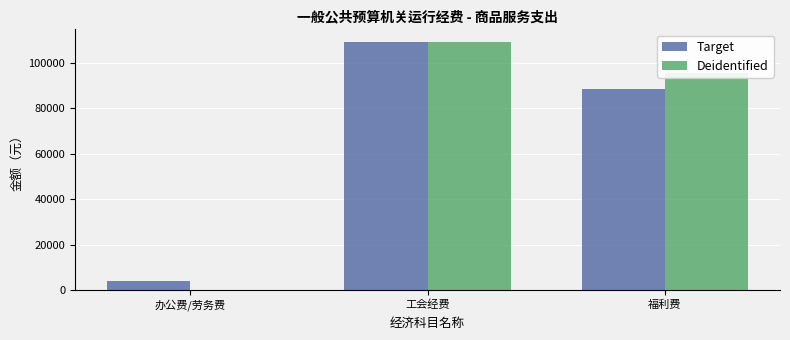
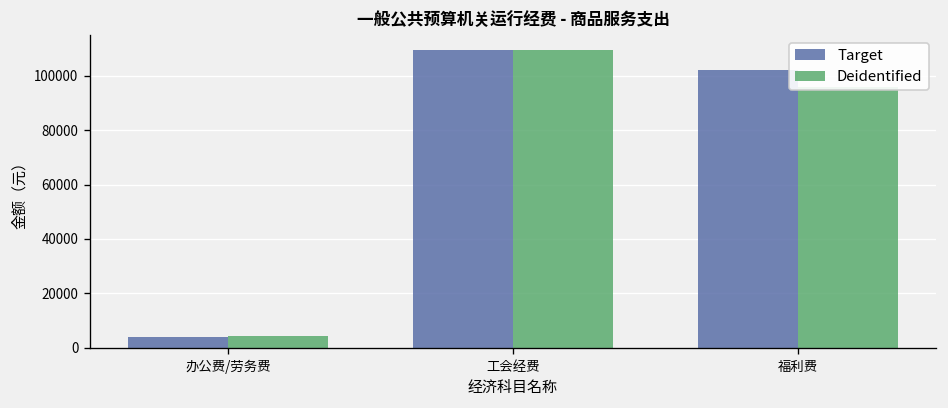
  {
    "Target": {
      "办公费/劳务费": 4000,
      "工会经费": 109000,
-     "福利费": 89000
+     "福利费": 102000
    },
    "Deidentified": {
-     "办公费/劳务费": 0,
+     "办公费/劳务费": 4000,
      "工会经费": 109000
    }
  }
